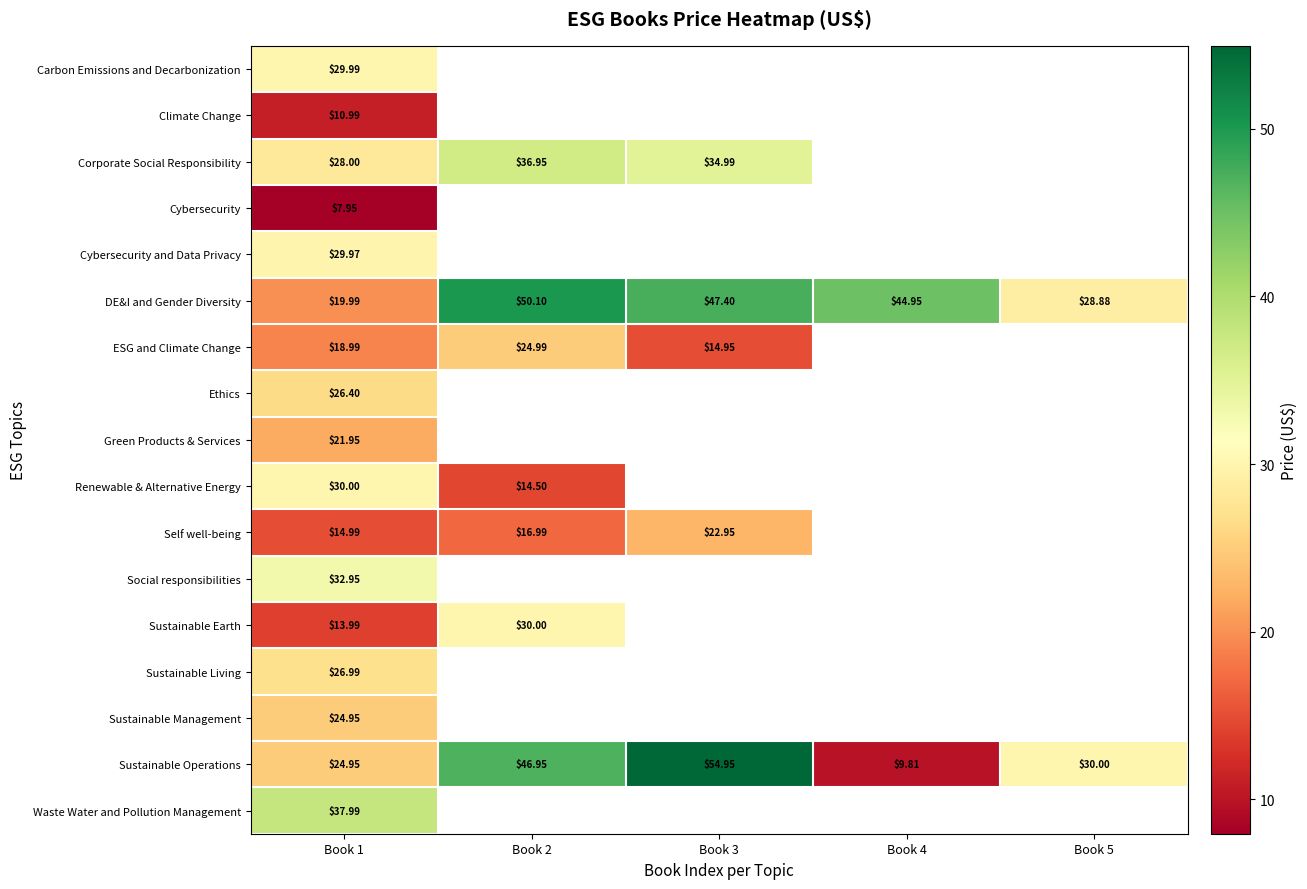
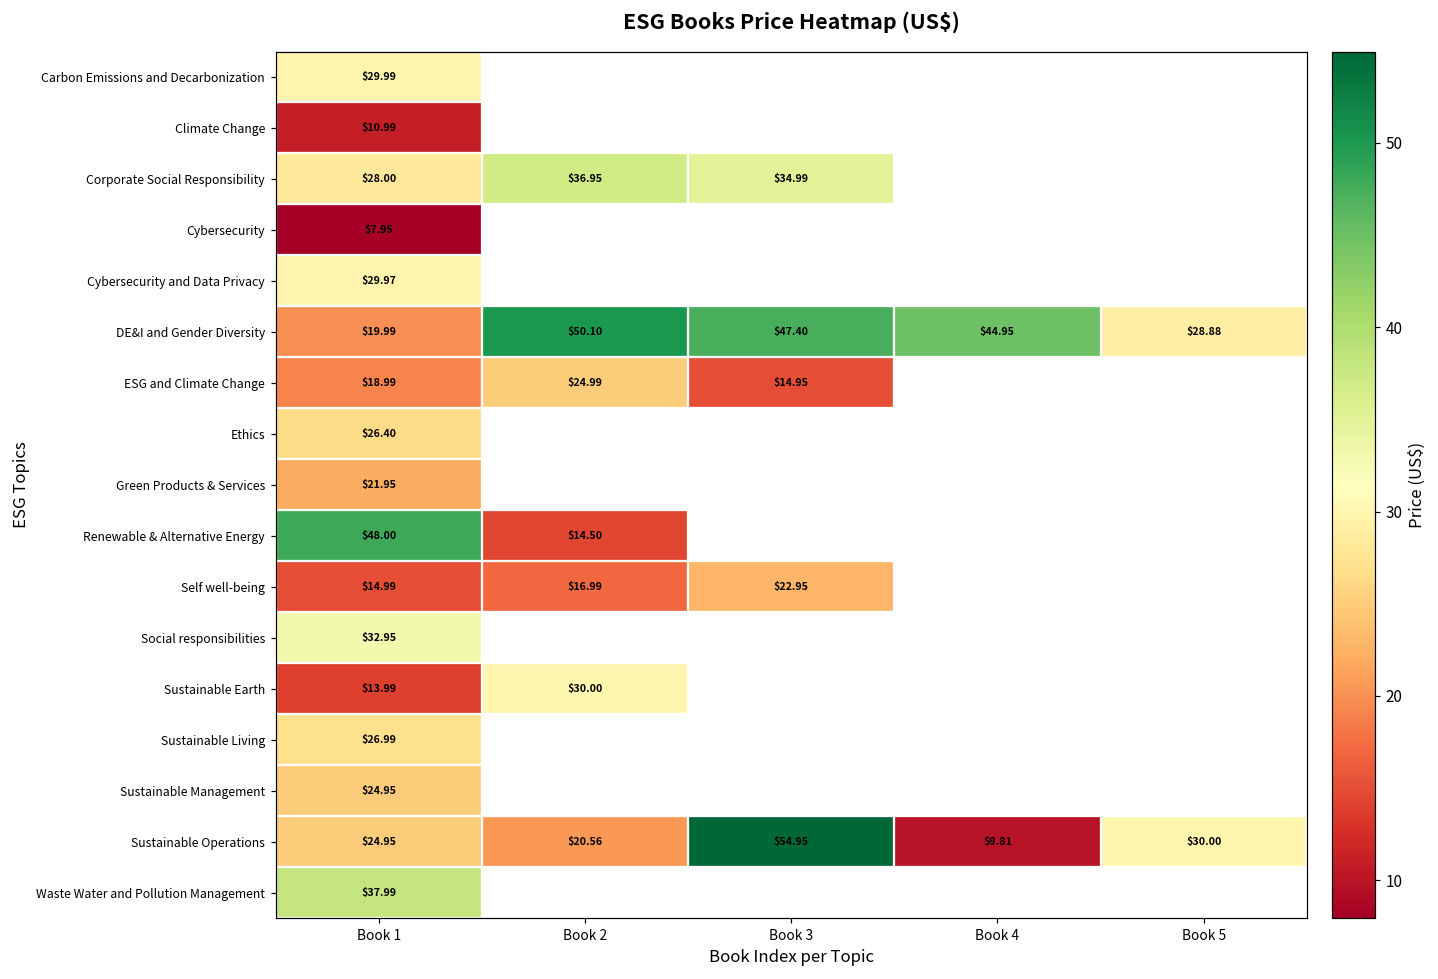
  {
    "Carbon Emissions and Decarbonization": {
      "Book 1": "$29.99"
    },
    "Climate Change": {
      "Book 1": "$10.99"
    },
    "Corporate Social Responsibility": {
      "Book 1": "$28.00",
      "Book 2": "$36.95",
      "Book 3": "$34.99"
    },
    "Cybersecurity": {
      "Book 1": "$7.95"
    },
    "Cybersecurity and Data Privacy": {
      "Book 1": "$29.97"
    },
    "DE&I and Gender Diversity": {
      "Book 1": "$19.99",
      "Book 2": "$50.10",
      "Book 3": "$47.40",
      "Book 4": "$44.95",
      "Book 5": "$28.88"
    },
    "ESG and Climate Change": {
      "Book 1": "$18.99",
      "Book 2": "$24.99",
      "Book 3": "$14.95"
    },
    "Ethics": {
      "Book 1": "$26.40"
    },
    "Green Products & Services": {
      "Book 1": "$21.95"
    },
    "Renewable & Alternative Energy": {
-     "Book 1": "$30.00",
+     "Book 1": "$48.00",
      "Book 2": "$14.50"
    },
    "Self well-being": {
      "Book 1": "$14.99",
      "Book 2": "$16.99",
      "Book 3": "$22.95"
    },
    "Social responsibilities": {
      "Book 1": "$32.95"
    },
    "Sustainable Earth": {
      "Book 1": "$13.99",
      "Book 2": "$30.00"
    },
    "Sustainable Living": {
      "Book 1": "$26.99"
    },
    "Sustainable Management": {
      "Book 1": "$24.95"
    },
    "Sustainable Operations": {
      "Book 1": "$24.95",
-     "Book 2": "$46.95",
+     "Book 2": "$20.56",
      "Book 3": "$54.95",
      "Book 4": "$9.81",
      "Book 5": "$30.00"
    },
    "Waste Water and Pollution Management": {
      "Book 1": "$37.99"
    }
  }
